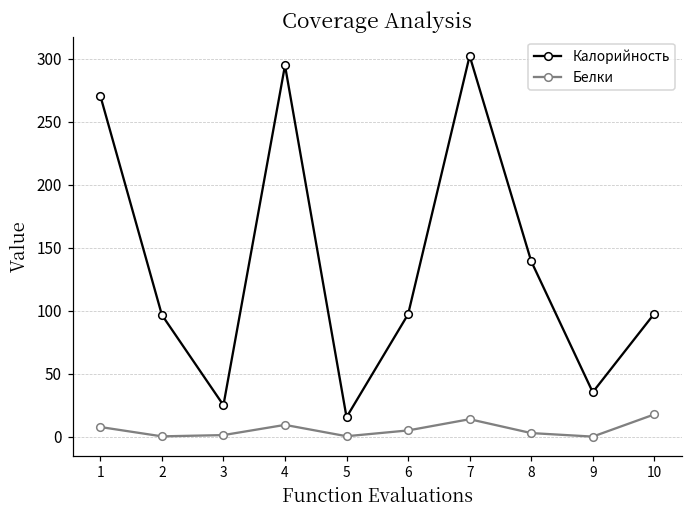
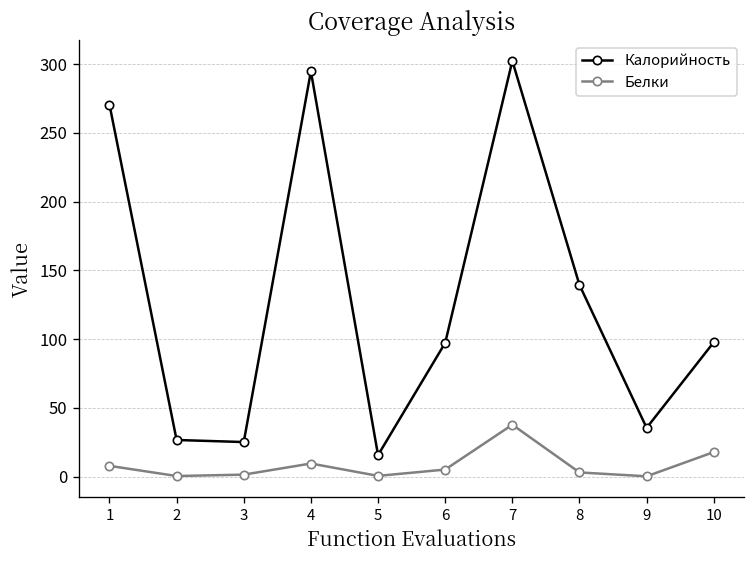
  {
    "Калорийность": {
      "1": 271,
-     "2": 97,
+     "2": 27,
      "3": 25,
      "4": 295,
      "5": 16,
      "6": 97,
      "7": 302,
      "8": 139,
      "9": 36,
      "10": 98
    },
    "Белки": {
      "1": 8,
      "2": 1,
      "3": 2,
      "4": 10,
      "5": 1,
      "6": 5,
-     "7": 14,
+     "7": 38,
      "8": 3,
      "9": 0,
      "10": 18
    }
  }
